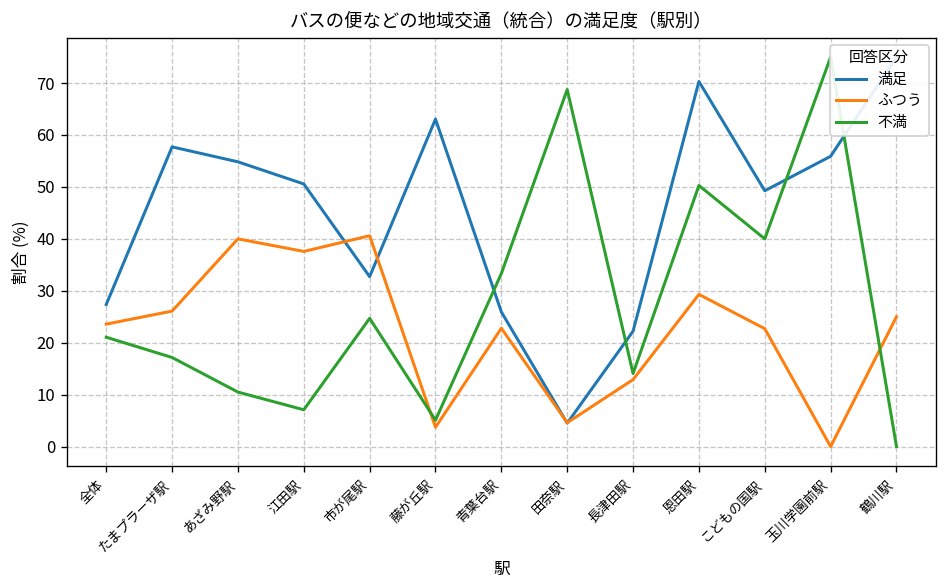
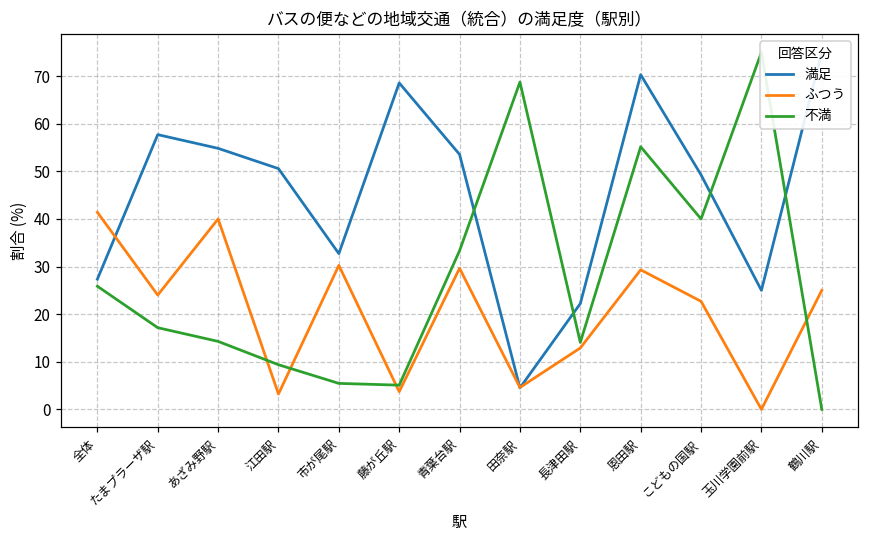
  {
    "満足": {
      "全体": 27,
      "たまプラーザ駅": 58,
      "あざみ野駅": 55,
      "江田駅": 51,
      "市が尾駅": 33,
-     "藤が丘駅": 63,
-     "青葉台駅": 26,
+     "藤が丘駅": 69,
+     "青葉台駅": 54,
      "長津田駅": 22,
      "恩田駅": 70,
      "こどもの国駅": 49,
-     "玉川学園前駅": 56
+     "玉川学園前駅": 25
    },
    "ふつう": {
-     "全体": 24,
-     "たまプラーザ駅": 26,
+     "全体": 41,
+     "たまプラーザ駅": 24,
      "あざみ野駅": 40,
-     "江田駅": 38,
-     "市が尾駅": 41,
+     "江田駅": 3,
+     "市が尾駅": 30,
      "藤が丘駅": 4,
-     "青葉台駅": 23,
+     "青葉台駅": 30,
      "長津田駅": 13,
      "恩田駅": 29,
      "こどもの国駅": 23,
      "玉川学園前駅": 0,
      "鶴川駅": 25
    },
    "不満": {
-     "全体": 21,
+     "全体": 26,
      "たまプラーザ駅": 17,
-     "あざみ野駅": 11,
-     "江田駅": 7,
-     "市が尾駅": 25,
+     "あざみ野駅": 14,
+     "江田駅": 9,
+     "市が尾駅": 5,
      "藤が丘駅": 5,
      "青葉台駅": 33,
      "田奈駅": 69,
      "長津田駅": 14,
-     "恩田駅": 50,
+     "恩田駅": 55,
      "こどもの国駅": 40,
      "鶴川駅": 0
    }
  }
